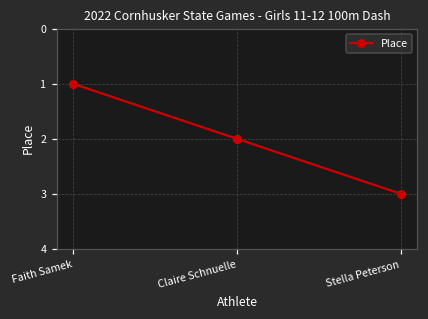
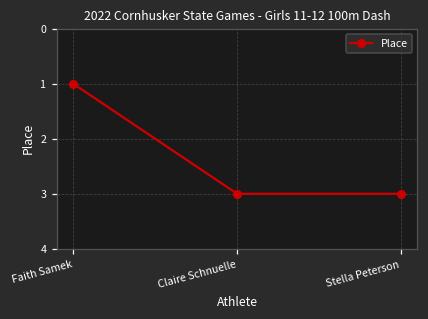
  {
    "Faith Samek": 1,
-   "Claire Schnuelle": 2,
+   "Claire Schnuelle": 3,
    "Stella Peterson": 3
  }
